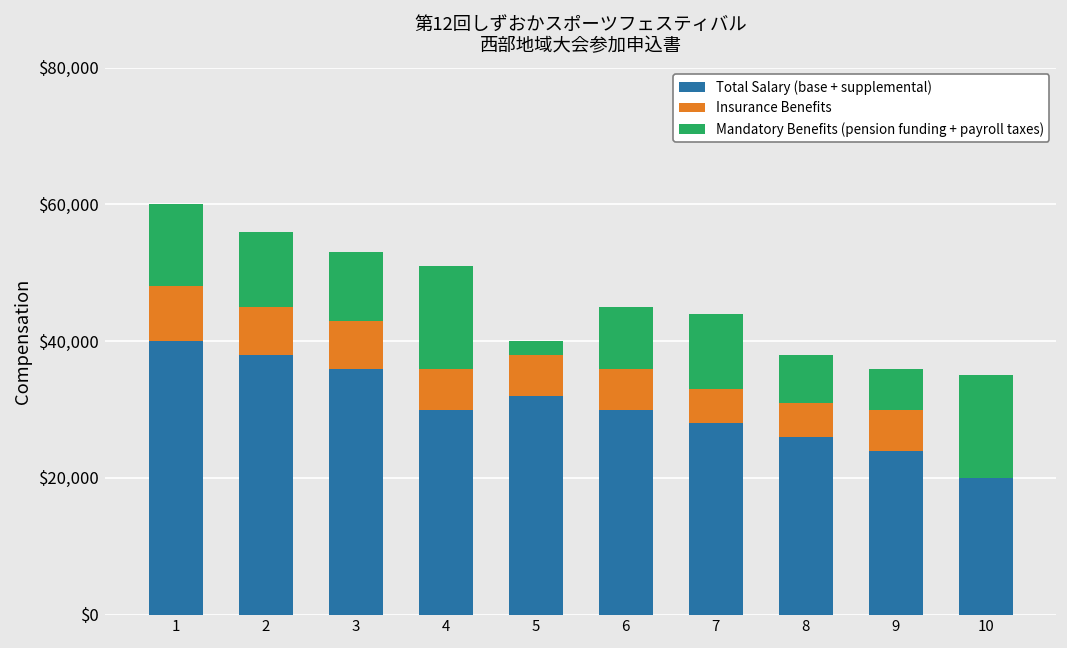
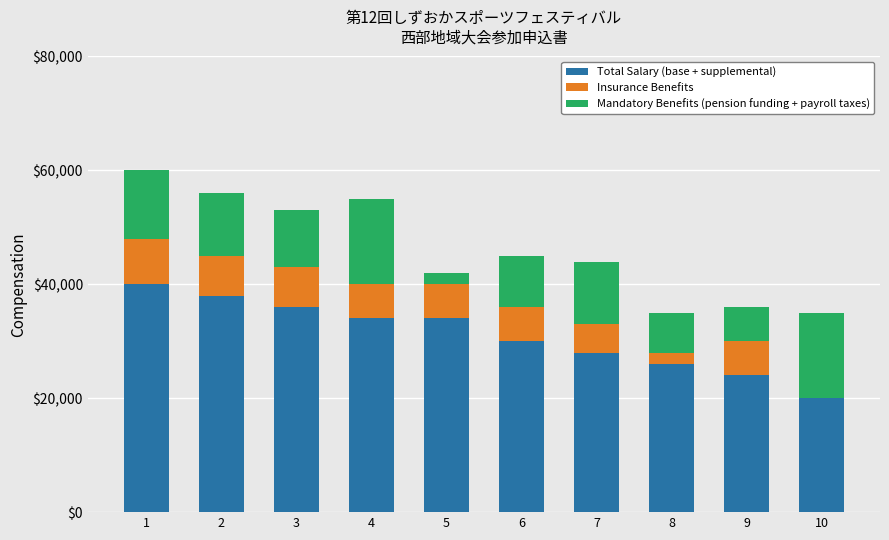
  {
    "Total Salary (base + supplemental)": {
      "1": "$40,000",
      "2": "$38,000",
      "3": "$36,000",
-     "4": "$30,000",
-     "5": "$32,000",
+     "4": "$34,000",
+     "5": "$34,000",
      "6": "$30,000",
      "7": "$28,000",
      "8": "$26,000",
      "9": "$24,000",
      "10": "$20,000"
    },
    "Insurance Benefits": {
      "1": "$8,000",
      "2": "$7,000",
      "3": "$7,000",
      "4": "$6,000",
      "5": "$6,000",
      "6": "$6,000",
      "7": "$5,000",
-     "8": "$5,000",
+     "8": "$2,000",
      "9": "$6,000",
      "10": "$0"
    },
    "Mandatory Benefits (pension funding + payroll taxes)": {
      "1": "$12,000",
      "2": "$11,000",
      "3": "$10,000",
      "4": "$15,000",
      "5": "$2,000",
      "6": "$9,000",
      "7": "$11,000",
      "8": "$7,000",
      "9": "$6,000",
      "10": "$15,000"
    }
  }
